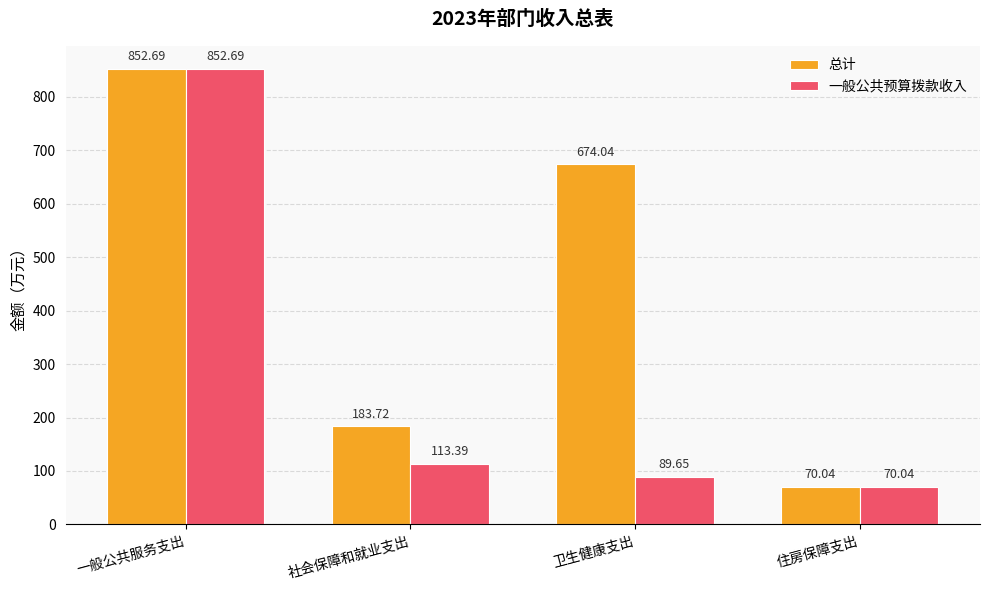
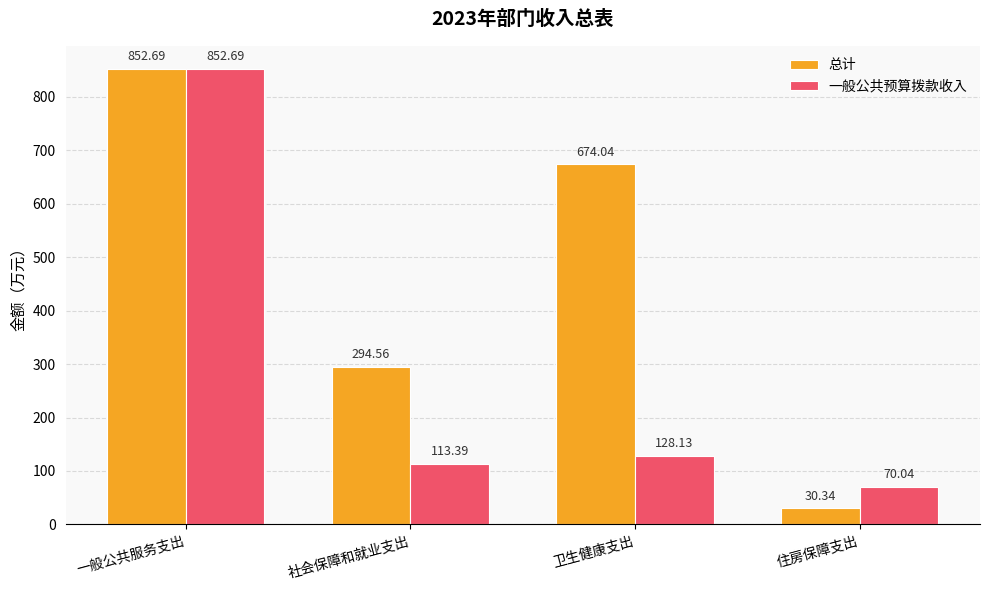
  {
    "总计": {
      "一般公共服务支出": 852.69,
-     "社会保障和就业支出": 183.72,
+     "社会保障和就业支出": 294.56,
      "卫生健康支出": 674.04,
-     "住房保障支出": 70.04
+     "住房保障支出": 30.34
    },
    "一般公共预算拨款收入": {
      "一般公共服务支出": 852.69,
      "社会保障和就业支出": 113.39,
-     "卫生健康支出": 89.65,
+     "卫生健康支出": 128.13,
      "住房保障支出": 70.04
    }
  }
